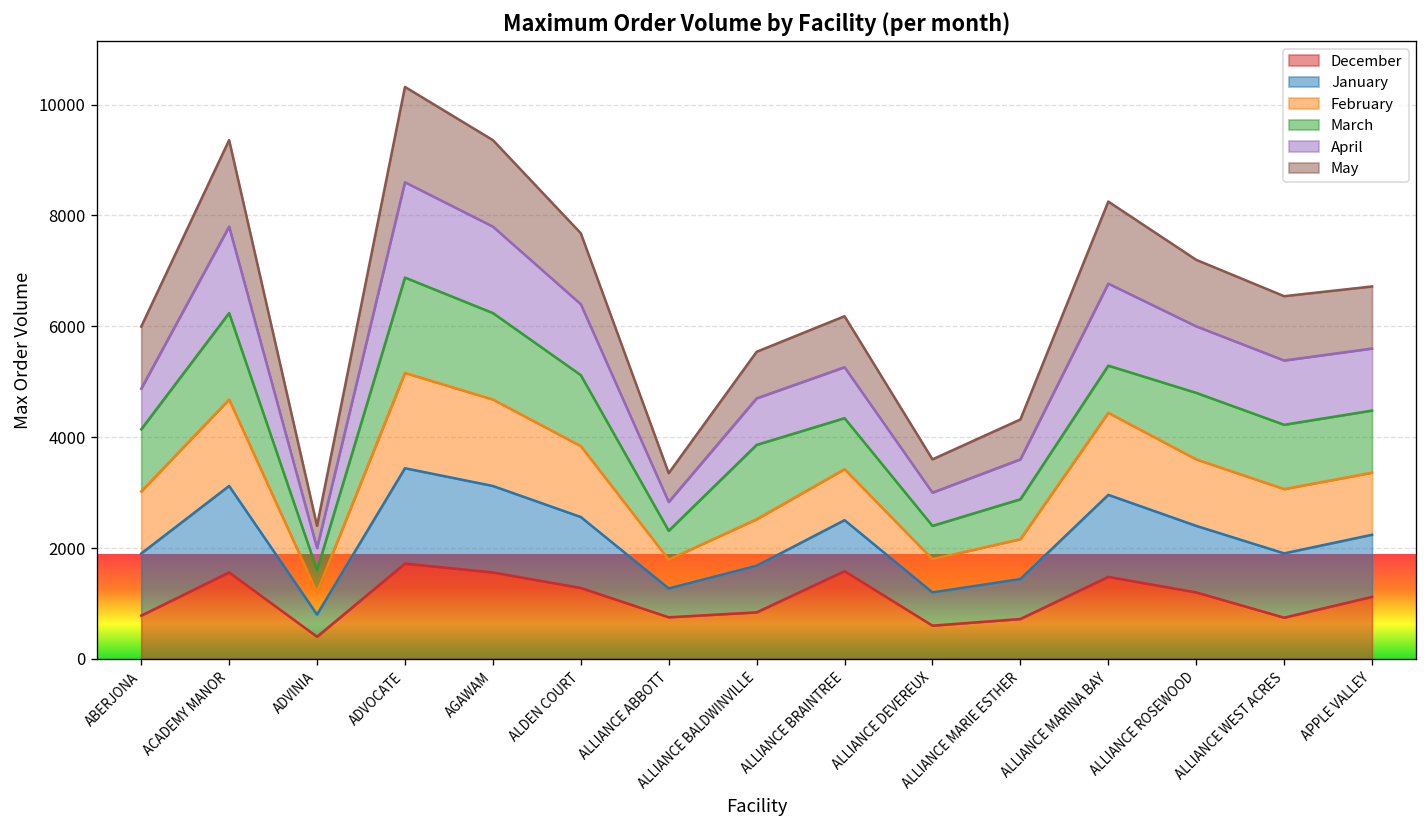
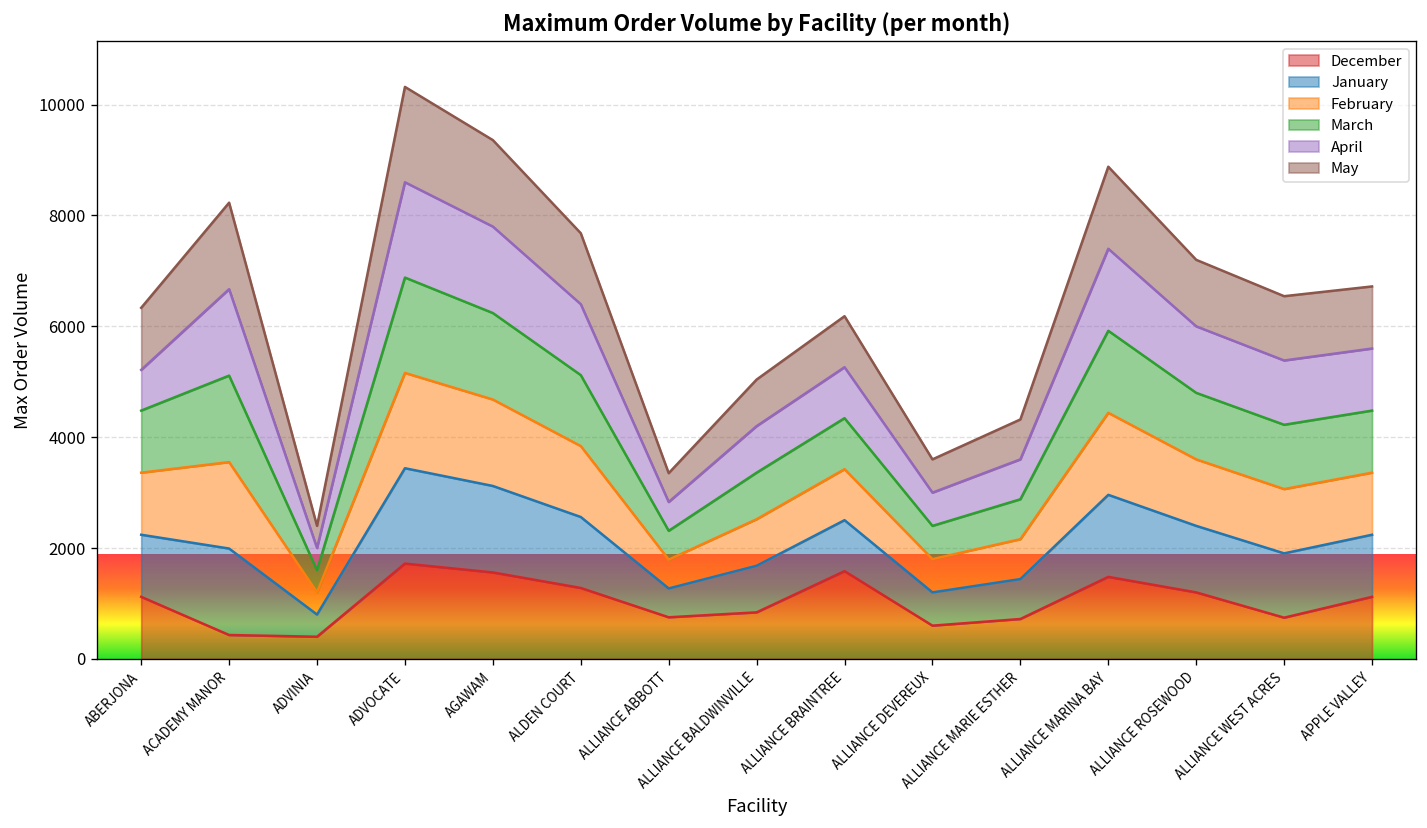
  {
    "December": {
-     "ABERJONA": 800,
-     "ACADEMY MANOR": 1600,
+     "ABERJONA": 1100,
+     "ACADEMY MANOR": 400,
      "ADVINIA": 400,
      "ADVOCATE": 1700,
      "AGAWAM": 1600,
      "ALDEN COURT": 1300,
      "ALLIANCE ABBOTT": 800,
      "ALLIANCE BALDWINVILLE": 800,
      "ALLIANCE BRAINTREE": 1600,
      "ALLIANCE DEVEREUX": 600,
      "ALLIANCE MARIE ESTHER": 700,
      "ALLIANCE MARINA BAY": 1500,
      "ALLIANCE ROSEWOOD": 1200,
      "ALLIANCE WEST ACRES": 700,
      "APPLE VALLEY": 1100
    },
    "January": {
      "ABERJONA": 1100,
      "ACADEMY MANOR": 1600,
      "ADVINIA": 400,
      "ADVOCATE": 1700,
      "AGAWAM": 1600,
      "ALDEN COURT": 1300,
      "ALLIANCE ABBOTT": 500,
      "ALLIANCE BALDWINVILLE": 800,
      "ALLIANCE BRAINTREE": 900,
      "ALLIANCE DEVEREUX": 600,
      "ALLIANCE MARIE ESTHER": 700,
      "ALLIANCE MARINA BAY": 1500,
      "ALLIANCE ROSEWOOD": 1200,
      "ALLIANCE WEST ACRES": 1200,
      "APPLE VALLEY": 1100
    },
    "February": {
      "ABERJONA": 1100,
      "ACADEMY MANOR": 1600,
      "ADVINIA": 400,
      "ADVOCATE": 1700,
      "AGAWAM": 1600,
      "ALDEN COURT": 1300,
      "ALLIANCE ABBOTT": 500,
      "ALLIANCE BALDWINVILLE": 800,
      "ALLIANCE BRAINTREE": 900,
      "ALLIANCE DEVEREUX": 600,
      "ALLIANCE MARIE ESTHER": 700,
      "ALLIANCE MARINA BAY": 1500,
      "ALLIANCE ROSEWOOD": 1200,
      "ALLIANCE WEST ACRES": 1200,
      "APPLE VALLEY": 1100
    },
    "March": {
      "ABERJONA": 1100,
      "ACADEMY MANOR": 1600,
      "ADVINIA": 400,
      "ADVOCATE": 1700,
      "AGAWAM": 1600,
      "ALDEN COURT": 1300,
      "ALLIANCE ABBOTT": 500,
-     "ALLIANCE BALDWINVILLE": 1300,
+     "ALLIANCE BALDWINVILLE": 800,
      "ALLIANCE BRAINTREE": 900,
      "ALLIANCE DEVEREUX": 600,
      "ALLIANCE MARIE ESTHER": 700,
-     "ALLIANCE MARINA BAY": 900,
+     "ALLIANCE MARINA BAY": 1500,
      "ALLIANCE ROSEWOOD": 1200,
      "ALLIANCE WEST ACRES": 1200,
      "APPLE VALLEY": 1100
    },
    "April": {
      "ABERJONA": 700,
      "ACADEMY MANOR": 1600,
      "ADVINIA": 400,
      "ADVOCATE": 1700,
      "AGAWAM": 1600,
      "ALDEN COURT": 1300,
      "ALLIANCE ABBOTT": 500,
      "ALLIANCE BALDWINVILLE": 800,
      "ALLIANCE BRAINTREE": 900,
      "ALLIANCE DEVEREUX": 600,
      "ALLIANCE MARIE ESTHER": 700,
      "ALLIANCE MARINA BAY": 1500,
      "ALLIANCE ROSEWOOD": 1200,
      "ALLIANCE WEST ACRES": 1200,
      "APPLE VALLEY": 1100
    },
    "May": {
      "ABERJONA": 1100,
      "ACADEMY MANOR": 1600,
      "ADVINIA": 400,
      "ADVOCATE": 1700,
      "AGAWAM": 1600,
      "ALDEN COURT": 1300,
      "ALLIANCE ABBOTT": 500,
      "ALLIANCE BALDWINVILLE": 800,
      "ALLIANCE BRAINTREE": 900,
      "ALLIANCE DEVEREUX": 600,
      "ALLIANCE MARIE ESTHER": 700,
      "ALLIANCE MARINA BAY": 1500,
      "ALLIANCE ROSEWOOD": 1200,
      "ALLIANCE WEST ACRES": 1200,
      "APPLE VALLEY": 1100
    }
  }
